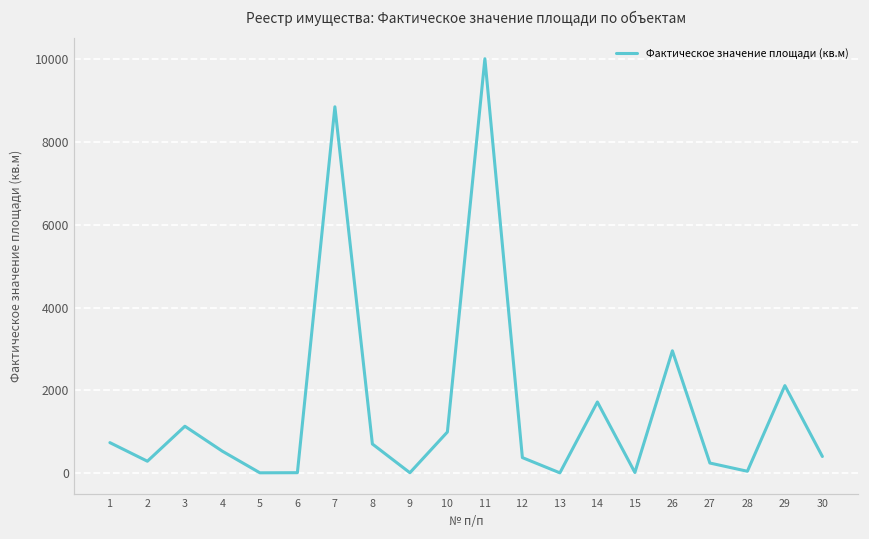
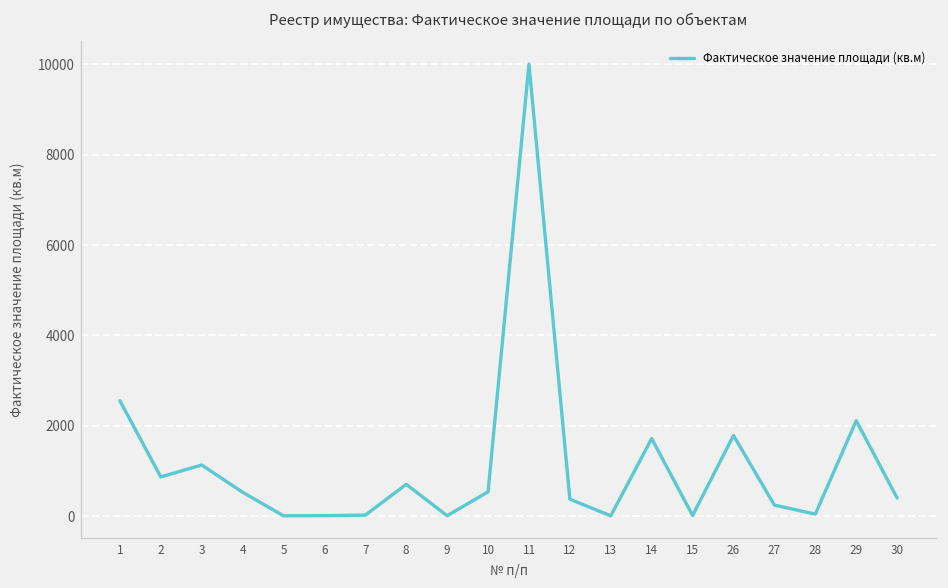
  {
-   "1": 700,
-   "2": 300,
+   "1": 2600,
+   "2": 900,
    "3": 1100,
    "4": 500,
    "5": 0,
    "6": 0,
-   "7": 8800,
+   "7": 0,
    "8": 700,
    "9": 0,
-   "10": 1000,
+   "10": 500,
    "11": 10000,
    "12": 400,
    "13": 0,
    "14": 1700,
    "15": 0,
-   "26": 3000,
+   "26": 1800,
    "27": 200,
    "28": 100,
    "29": 2100,
    "30": 400
  }
